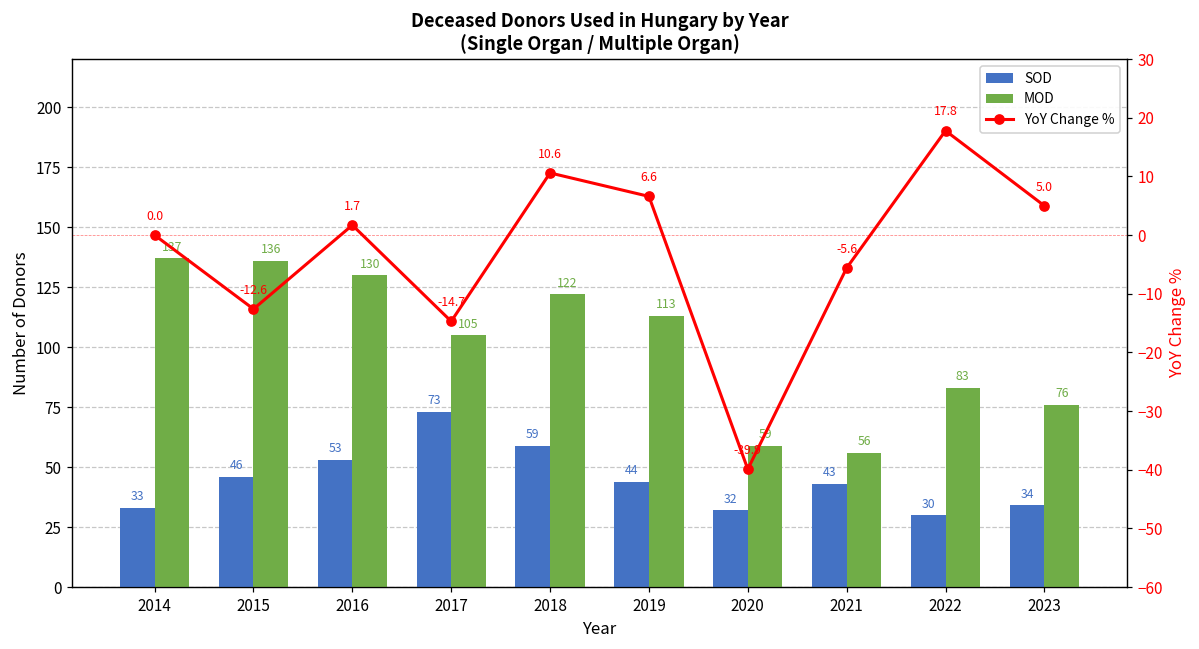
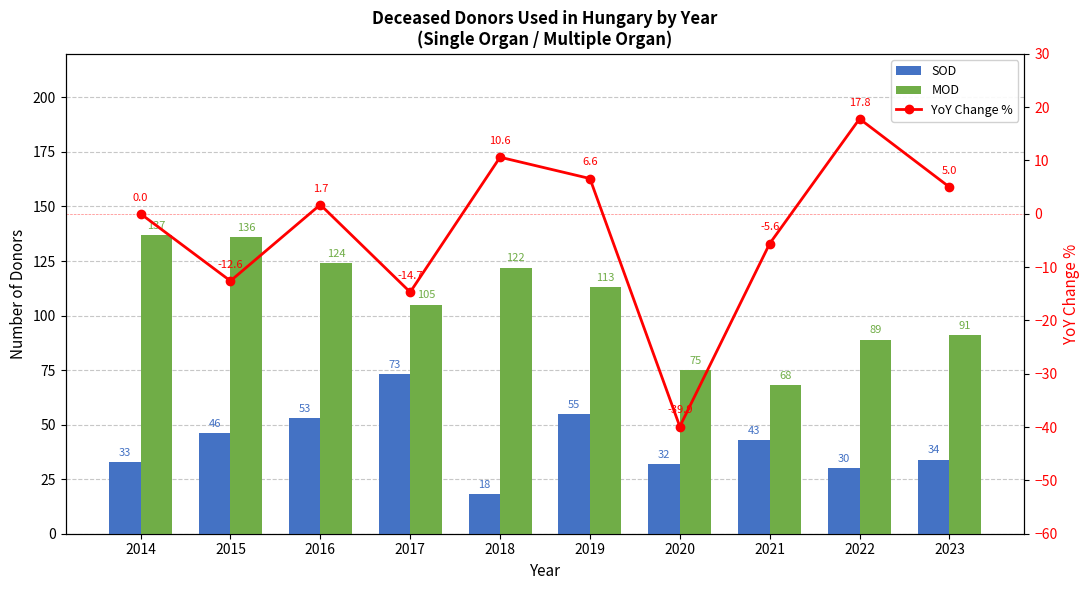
  {
    "SOD": {
      "2014": 33,
      "2015": 46,
      "2016": 53,
      "2017": 73,
-     "2018": 59,
-     "2019": 44,
+     "2018": 18,
+     "2019": 55,
      "2020": 32,
      "2021": 43,
      "2022": 30,
      "2023": 34
    },
    "MOD": {
      "2014": 137,
      "2015": 136,
-     "2016": 130,
+     "2016": 124,
      "2017": 105,
      "2018": 122,
      "2019": 113,
-     "2020": 59,
-     "2021": 56,
-     "2022": 83,
-     "2023": 76
+     "2020": 75,
+     "2021": 68,
+     "2022": 89,
+     "2023": 91
    },
    "YoY Change %": {
      "2014": 0.0,
      "2015": -12.6,
      "2016": 1.7,
      "2017": -14.7,
      "2018": 10.6,
      "2019": 6.6,
      "2020": -39.9,
      "2021": -5.6,
      "2022": 17.8,
      "2023": 5.0
    }
  }
